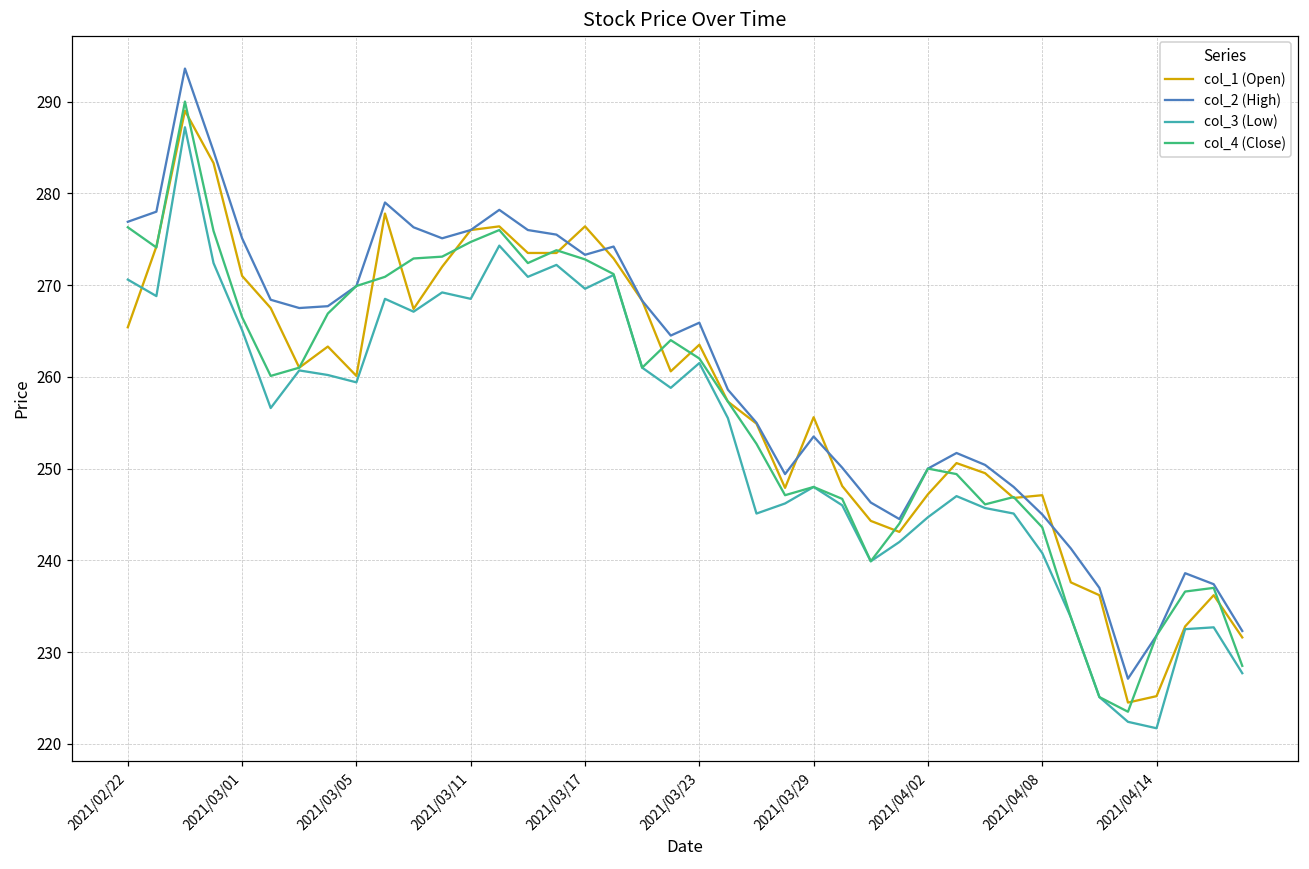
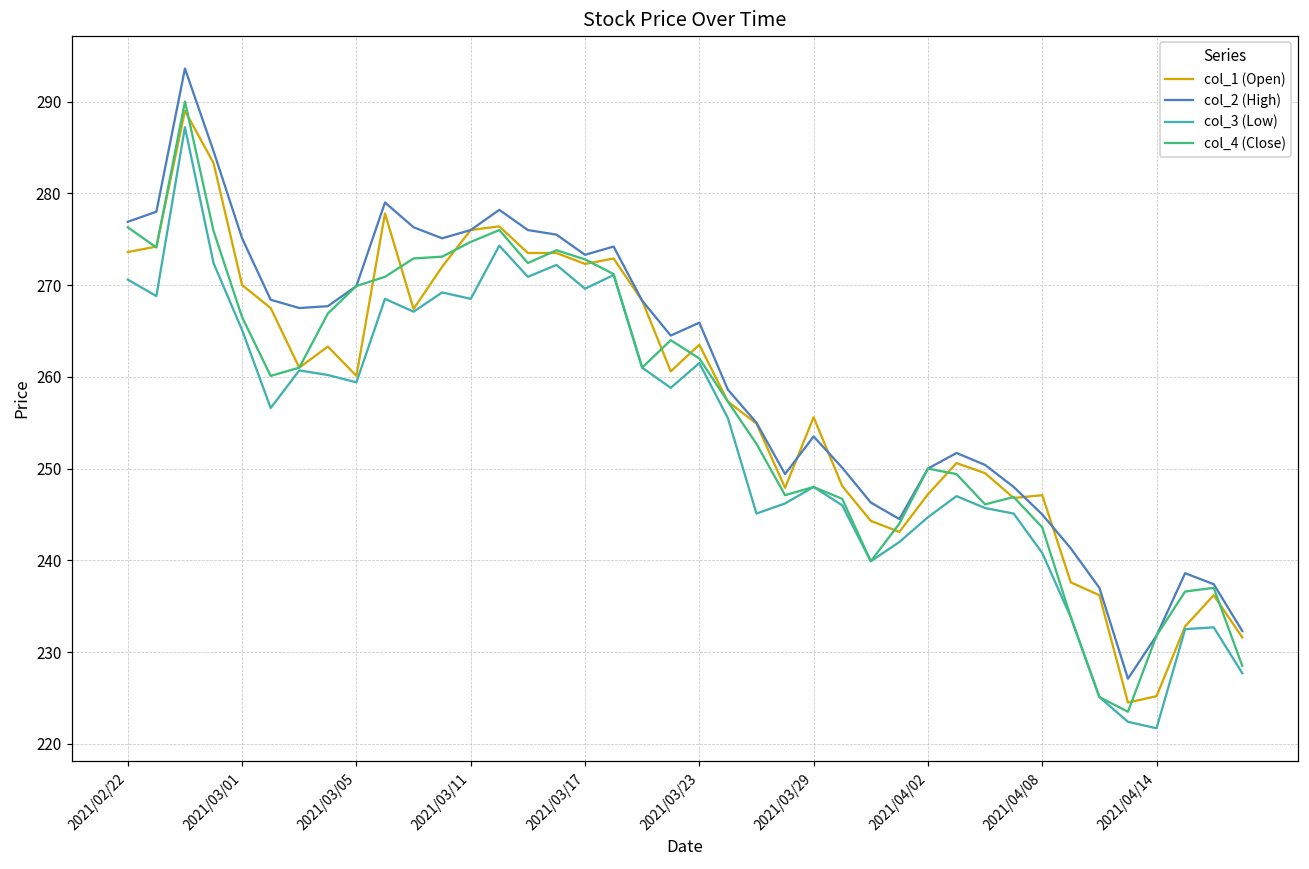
  {
    "col_1 (Open)": {
-     "2021/02/22": 265,
-     "2021/03/01": 271,
+     "2021/02/22": 274,
+     "2021/03/01": 270,
      "2021/03/05": 260,
-     "2021/03/17": 276,
+     "2021/03/17": 272,
      "2021/03/23": 264,
      "2021/03/29": 256,
      "2021/04/02": 247,
      "2021/04/08": 247,
      "2021/04/14": 225
    }
  }
